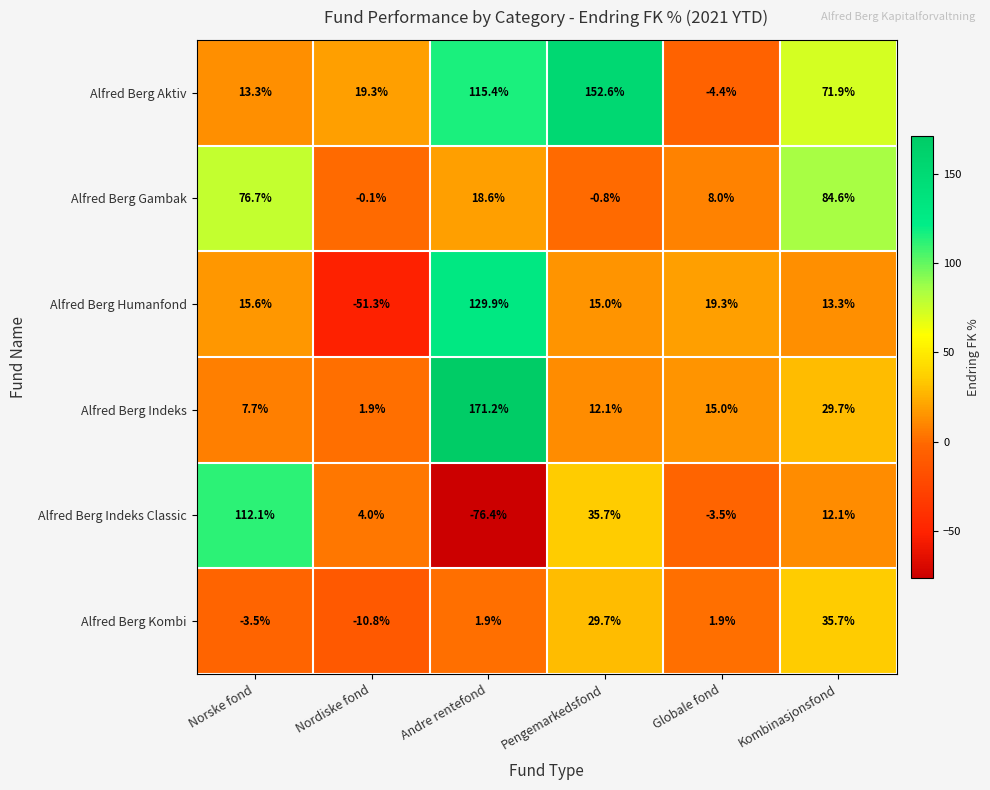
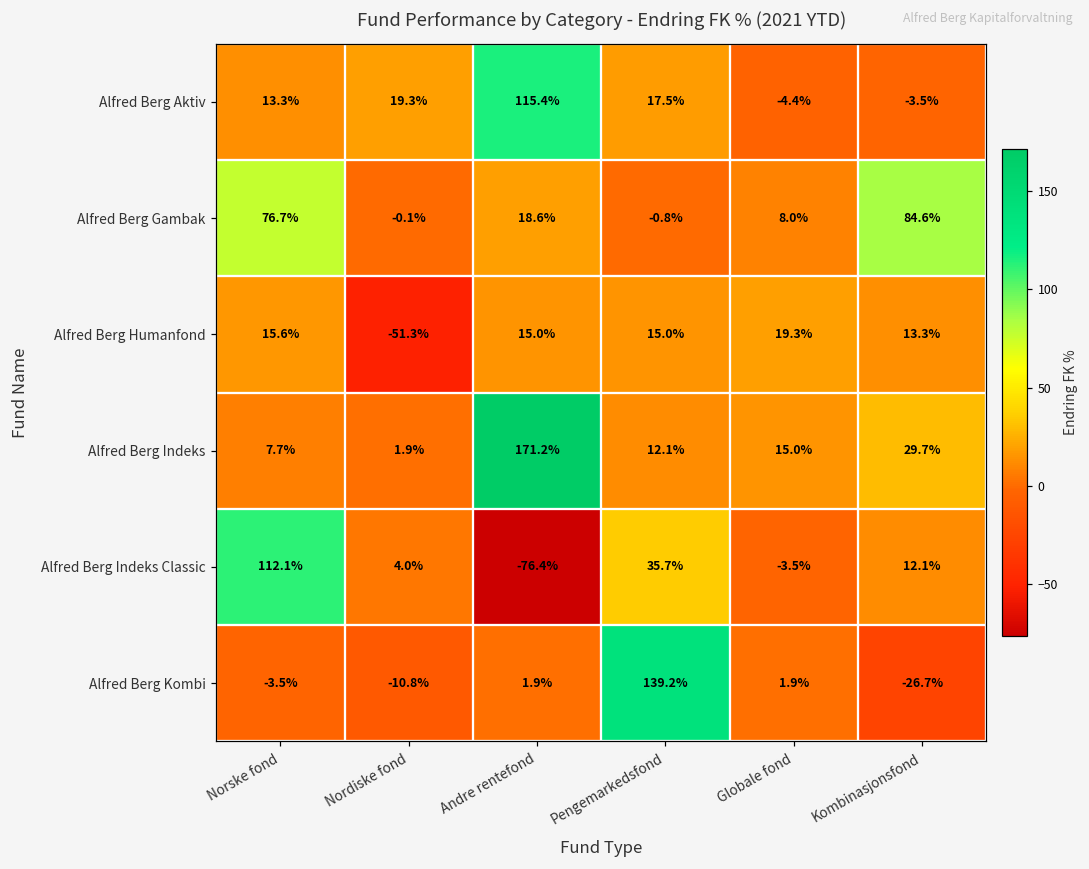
  {
    "Alfred Berg Aktiv": {
      "Norske fond": "13.3%",
      "Nordiske fond": "19.3%",
      "Andre rentefond": "115.4%",
-     "Pengemarkedsfond": "152.6%",
+     "Pengemarkedsfond": "17.5%",
      "Globale fond": "-4.4%",
-     "Kombinasjonsfond": "71.9%"
+     "Kombinasjonsfond": "-3.5%"
    },
    "Alfred Berg Gambak": {
      "Norske fond": "76.7%",
      "Nordiske fond": "-0.1%",
      "Andre rentefond": "18.6%",
      "Pengemarkedsfond": "-0.8%",
      "Globale fond": "8.0%",
      "Kombinasjonsfond": "84.6%"
    },
    "Alfred Berg Humanfond": {
      "Norske fond": "15.6%",
      "Nordiske fond": "-51.3%",
-     "Andre rentefond": "129.9%",
+     "Andre rentefond": "15.0%",
      "Pengemarkedsfond": "15.0%",
      "Globale fond": "19.3%",
      "Kombinasjonsfond": "13.3%"
    },
    "Alfred Berg Indeks": {
      "Norske fond": "7.7%",
      "Nordiske fond": "1.9%",
      "Andre rentefond": "171.2%",
      "Pengemarkedsfond": "12.1%",
      "Globale fond": "15.0%",
      "Kombinasjonsfond": "29.7%"
    },
    "Alfred Berg Indeks Classic": {
      "Norske fond": "112.1%",
      "Nordiske fond": "4.0%",
      "Andre rentefond": "-76.4%",
      "Pengemarkedsfond": "35.7%",
      "Globale fond": "-3.5%",
      "Kombinasjonsfond": "12.1%"
    },
    "Alfred Berg Kombi": {
      "Norske fond": "-3.5%",
      "Nordiske fond": "-10.8%",
      "Andre rentefond": "1.9%",
-     "Pengemarkedsfond": "29.7%",
+     "Pengemarkedsfond": "139.2%",
      "Globale fond": "1.9%",
-     "Kombinasjonsfond": "35.7%"
+     "Kombinasjonsfond": "-26.7%"
    }
  }
